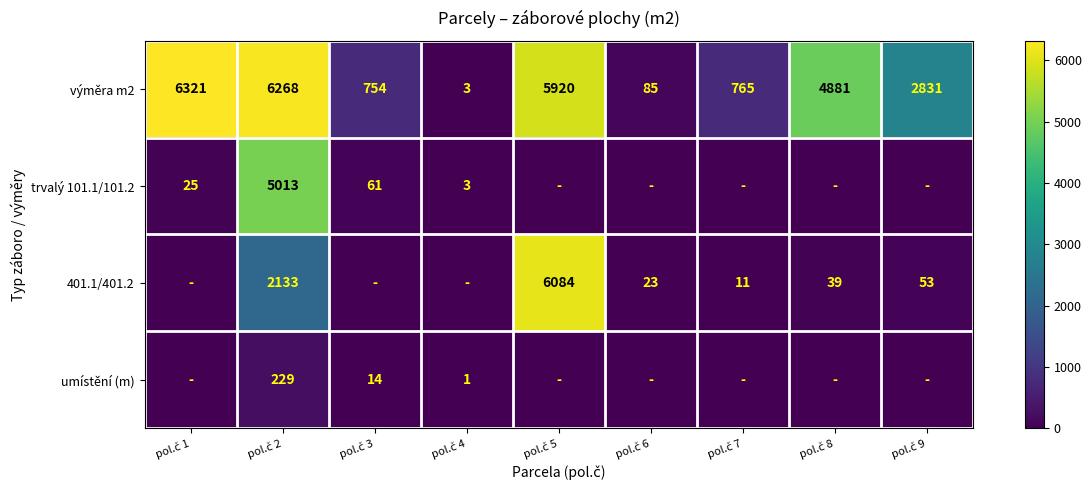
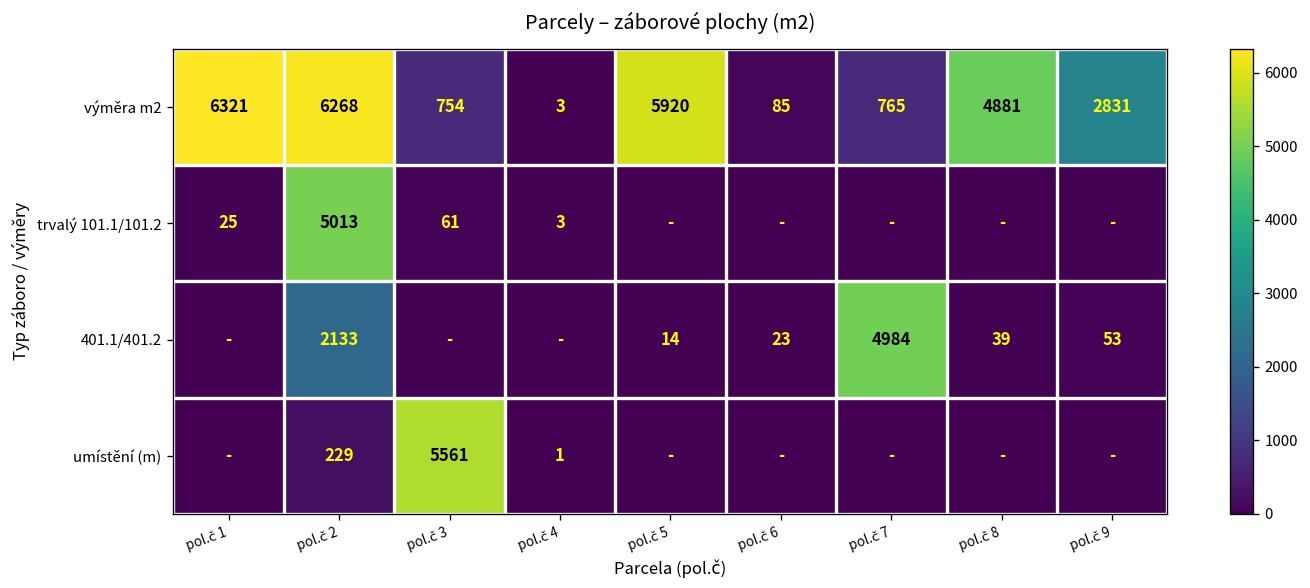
  {
    "výměra m2": {
      "pol.č 1": 6321,
      "pol.č 2": 6268,
      "pol.č 3": 754,
      "pol.č 4": 3,
      "pol.č 5": 5920,
      "pol.č 6": 85,
      "pol.č 7": 765,
      "pol.č 8": 4881,
      "pol.č 9": 2831
    },
    "trvalý 101.1/101.2": {
      "pol.č 1": 25,
      "pol.č 2": 5013,
      "pol.č 3": 61,
      "pol.č 4": 3
    },
    "401.1/401.2": {
      "pol.č 2": 2133,
-     "pol.č 5": 6084,
+     "pol.č 5": 14,
      "pol.č 6": 23,
-     "pol.č 7": 11,
+     "pol.č 7": 4984,
      "pol.č 8": 39,
      "pol.č 9": 53
    },
    "umístění (m)": {
      "pol.č 2": 229,
-     "pol.č 3": 14,
+     "pol.č 3": 5561,
      "pol.č 4": 1
    }
  }
